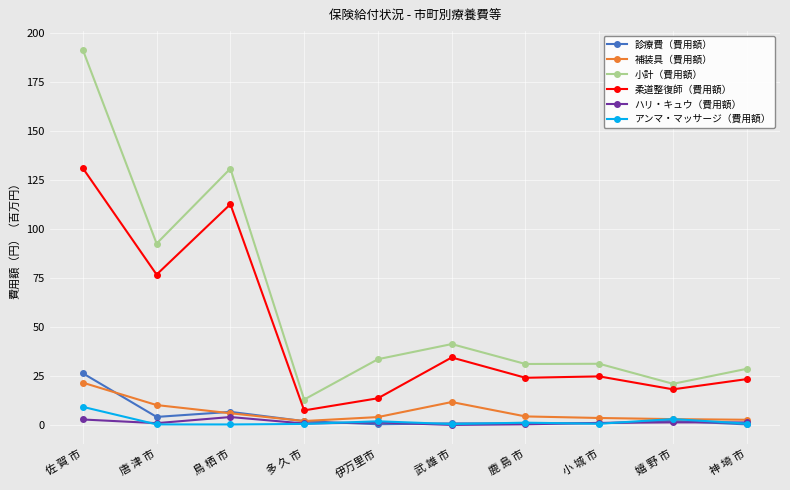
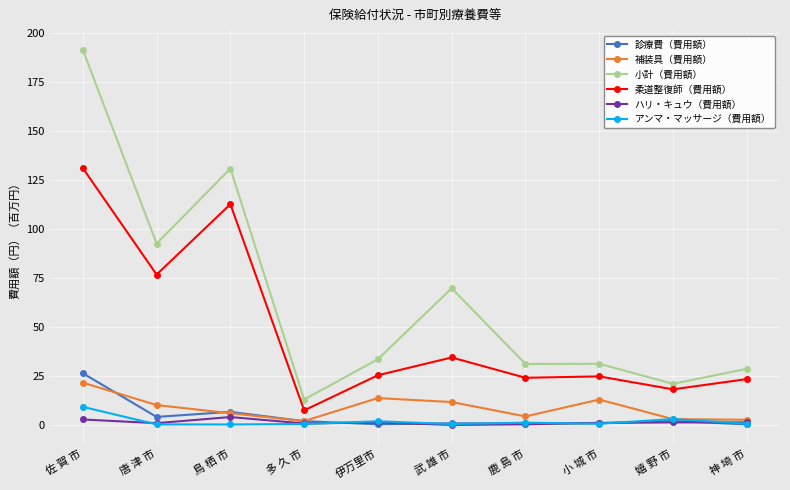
  {
    "診療費（費用額）": {
      "佐 賀 市": 26,
      "唐 津 市": 4
    },
    "補装具（費用額）": {
      "佐 賀 市": 22,
      "唐 津 市": 10,
-     "伊万里市": 4,
+     "伊万里市": 14,
      "武 雄 市": 12,
      "鹿 島 市": 4,
-     "小 城 市": 4,
+     "小 城 市": 13,
      "神 埼 市": 3
    },
    "小計（費用額）": {
      "佐 賀 市": 191,
      "唐 津 市": 93,
      "鳥 栖 市": 131,
      "多 久 市": 13,
      "伊万里市": 34,
-     "武 雄 市": 41,
+     "武 雄 市": 70,
      "鹿 島 市": 31,
      "小 城 市": 31,
      "嬉 野 市": 21,
      "神 埼 市": 29
    },
    "柔道整復師（費用額）": {
      "佐 賀 市": 131,
      "唐 津 市": 77,
      "鳥 栖 市": 113,
      "多 久 市": 8,
-     "伊万里市": 14,
+     "伊万里市": 25,
      "武 雄 市": 35,
      "鹿 島 市": 24,
      "小 城 市": 25,
      "嬉 野 市": 18,
      "神 埼 市": 23
    },
    "ハリ・キュウ（費用額）": {
      "佐 賀 市": 3,
      "鳥 栖 市": 4
    },
    "アンマ・マッサージ（費用額）": {
      "佐 賀 市": 9,
      "鳥 栖 市": 0
    }
  }
